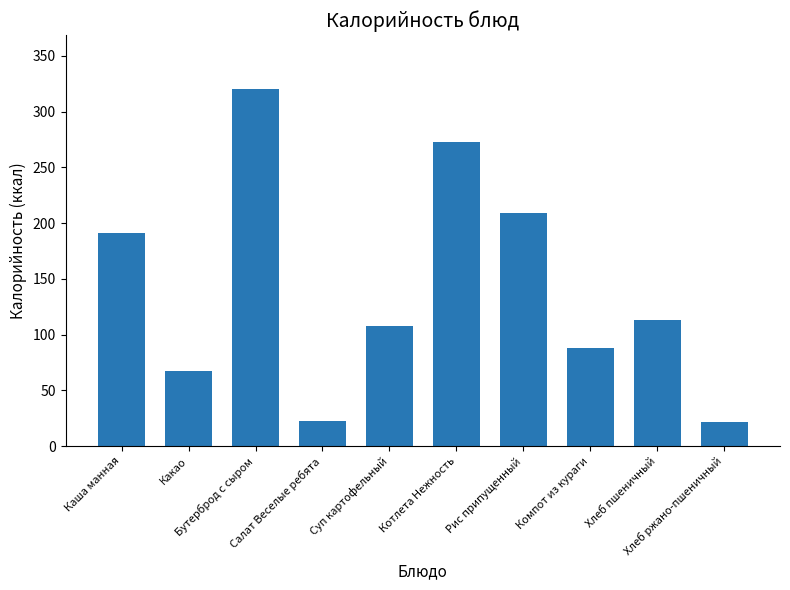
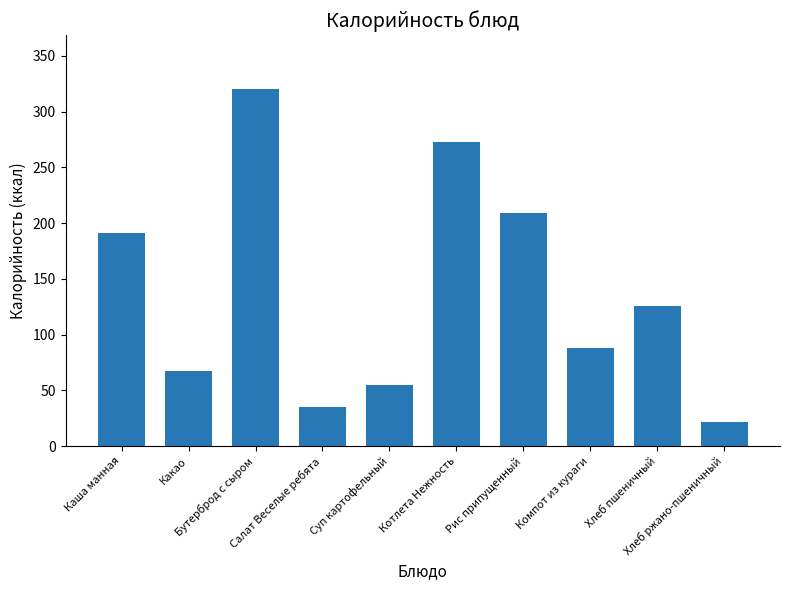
  {
    "Каша манная": 191,
    "Какао": 68,
    "Бутерброд с сыром": 321,
-   "Салат Веселые ребята": 23,
-   "Суп картофельный": 108,
+   "Салат Веселые ребята": 35,
+   "Суп картофельный": 55,
    "Котлета Нежность": 273,
    "Рис припущенный": 210,
    "Компот из кураги": 88,
-   "Хлеб пшеничный": 113,
+   "Хлеб пшеничный": 126,
    "Хлеб ржано-пшеничный": 22
  }
